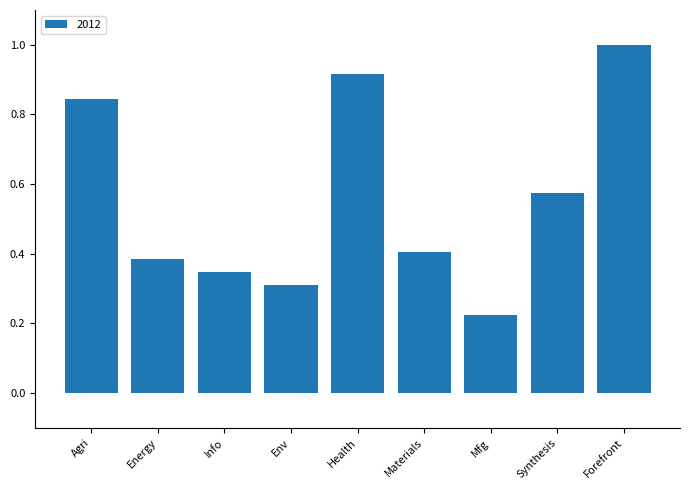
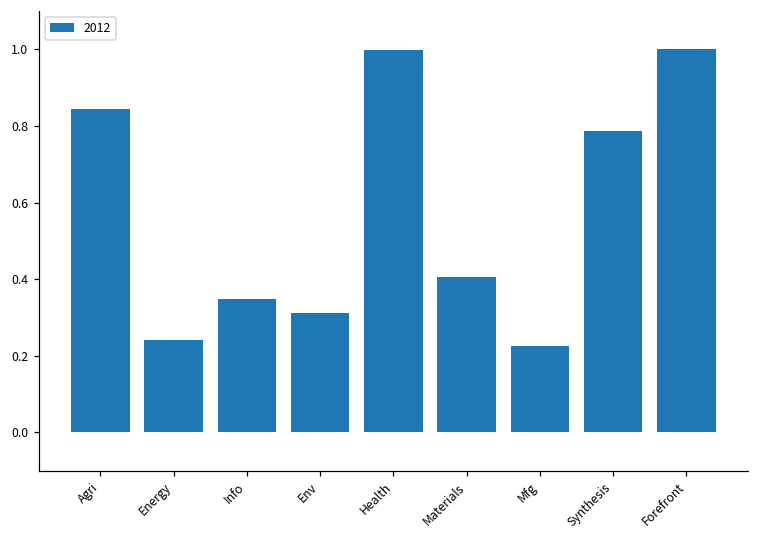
  {
    "Agri": 0.84,
-   "Energy": 0.39,
+   "Energy": 0.24,
    "Info": 0.35,
    "Env": 0.31,
-   "Health": 0.92,
+   "Health": 1.00,
    "Materials": 0.40,
    "Mfg": 0.22,
-   "Synthesis": 0.57,
+   "Synthesis": 0.79,
    "Forefront": 1.00
  }
